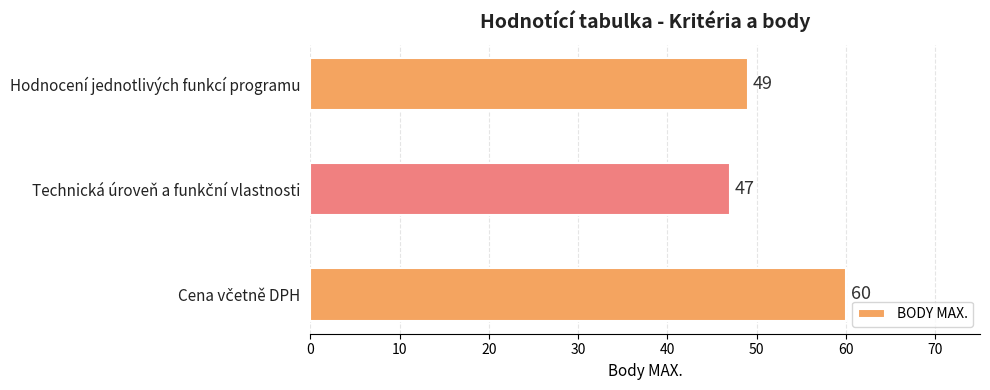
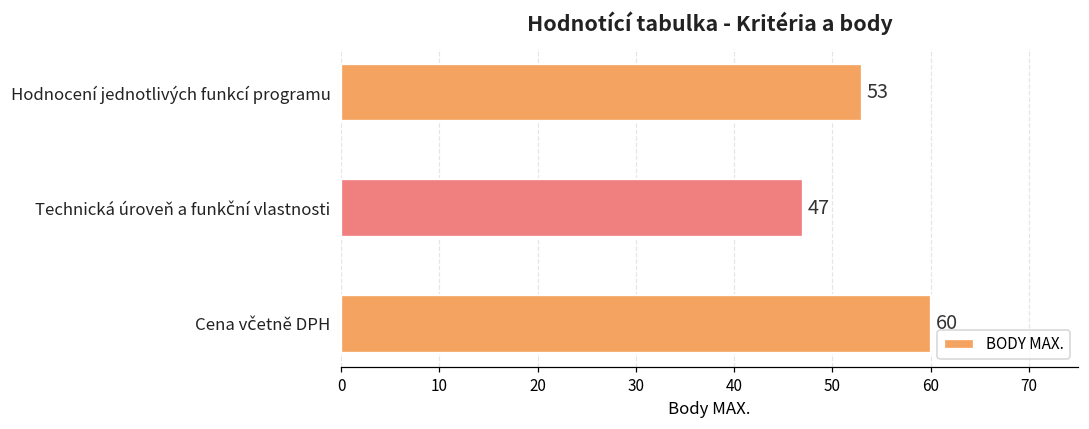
  {
-   "Hodnocení jednotlivých funkcí programu": 49,
+   "Hodnocení jednotlivých funkcí programu": 53,
    "Technická úroveň a funkční vlastnosti": 47
  }
